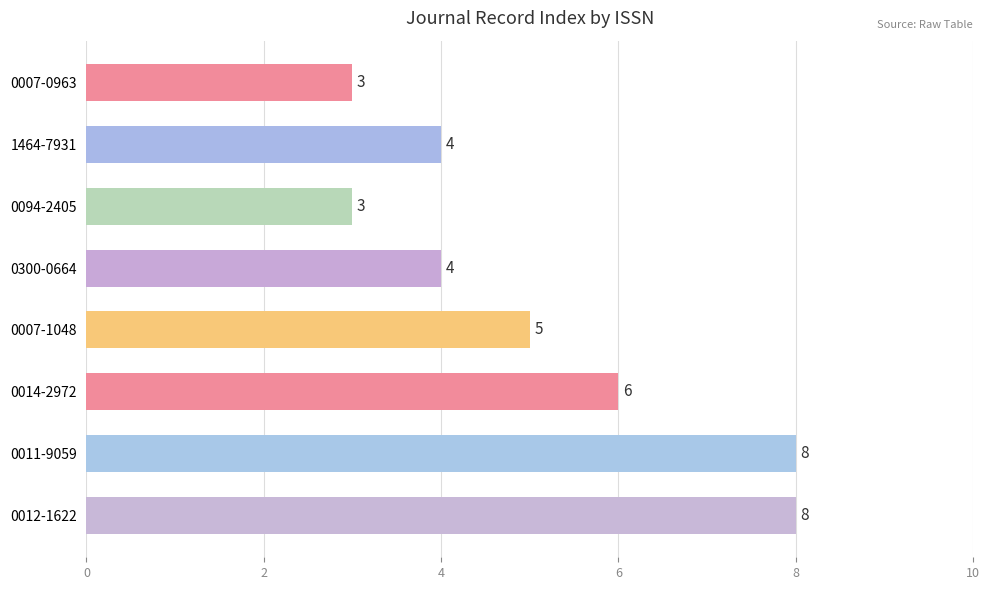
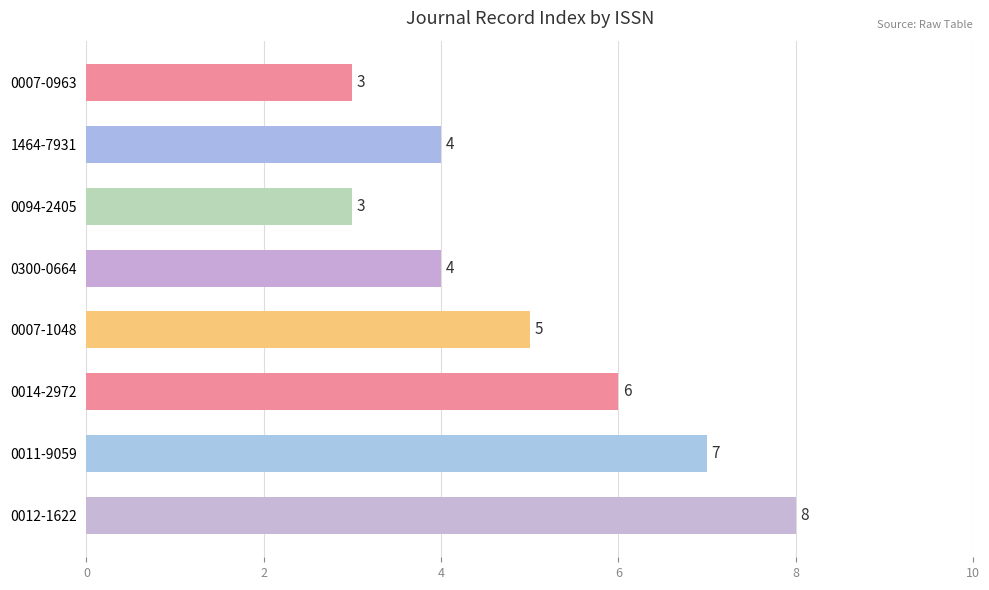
  {
    "0007-0963": 3,
    "1464-7931": 4,
    "0094-2405": 3,
    "0300-0664": 4,
    "0007-1048": 5,
    "0014-2972": 6,
-   "0011-9059": 8,
+   "0011-9059": 7,
    "0012-1622": 8
  }
